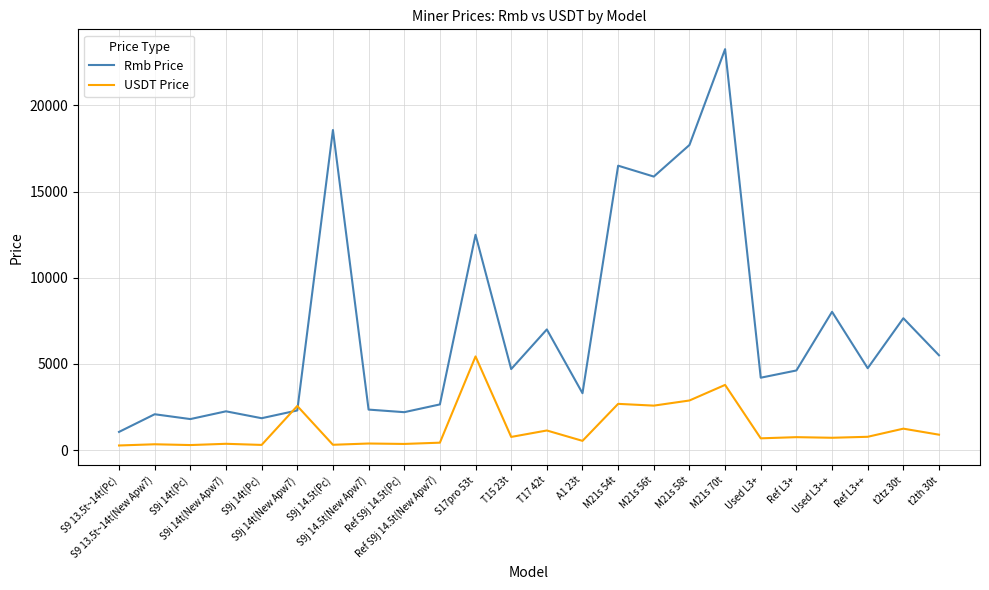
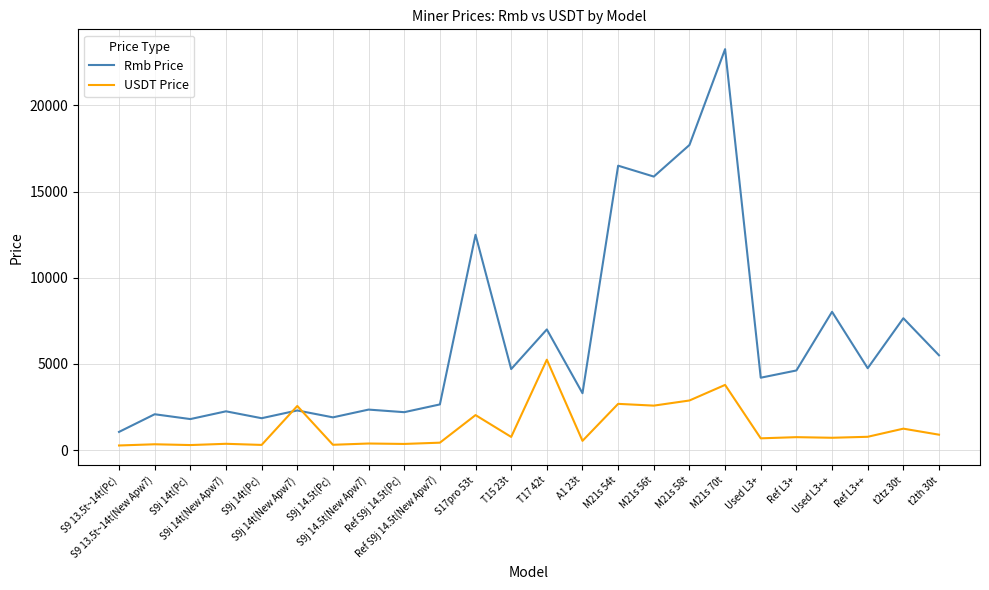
  {
    "Rmb Price": {
      "S9 13.5t~14t(Pc)": 1100,
      "S9 13.5t~14t(New Apw7)": 2100,
      "S9i 14t(Pc)": 1800,
      "S9i 14t(New Apw7)": 2300,
      "S9j 14t(Pc)": 1900,
      "S9j 14t(New Apw7)": 2300,
-     "S9j 14.5t(Pc)": 18600,
+     "S9j 14.5t(Pc)": 1900,
      "S9j 14.5t(New Apw7)": 2400,
      "Ref S9j 14.5t(Pc)": 2200,
      "Ref S9j 14.5t(New Apw7)": 2700,
      "S17pro 53t": 12500,
      "T15 23t": 4700,
      "T17 42t": 7000,
      "A1 23t": 3300,
      "M21s 54t": 16500,
      "M21s 56t": 15900,
      "M21s 58t": 17700,
      "M21s 70t": 23300,
      "Used L3+": 4200,
      "Ref L3+": 4600,
      "Used L3++": 8000,
      "Ref L3++": 4800,
      "t2tz 30t": 7700,
      "t2th 30t": 5500
    },
    "USDT Price": {
      "S9 13.5t~14t(Pc)": 300,
      "S9 13.5t~14t(New Apw7)": 300,
      "S9i 14t(Pc)": 300,
      "S9i 14t(New Apw7)": 400,
      "S9j 14t(Pc)": 300,
      "S9j 14t(New Apw7)": 2600,
      "S9j 14.5t(Pc)": 300,
      "S9j 14.5t(New Apw7)": 400,
      "Ref S9j 14.5t(Pc)": 400,
      "Ref S9j 14.5t(New Apw7)": 400,
-     "S17pro 53t": 5400,
+     "S17pro 53t": 2000,
      "T15 23t": 800,
-     "T17 42t": 1100,
+     "T17 42t": 5200,
      "A1 23t": 500,
      "M21s 54t": 2700,
      "M21s 56t": 2600,
      "M21s 58t": 2900,
      "M21s 70t": 3800,
      "Used L3+": 700,
      "Ref L3+": 800,
      "Used L3++": 700,
      "Ref L3++": 800,
      "t2tz 30t": 1200,
      "t2th 30t": 900
    }
  }
